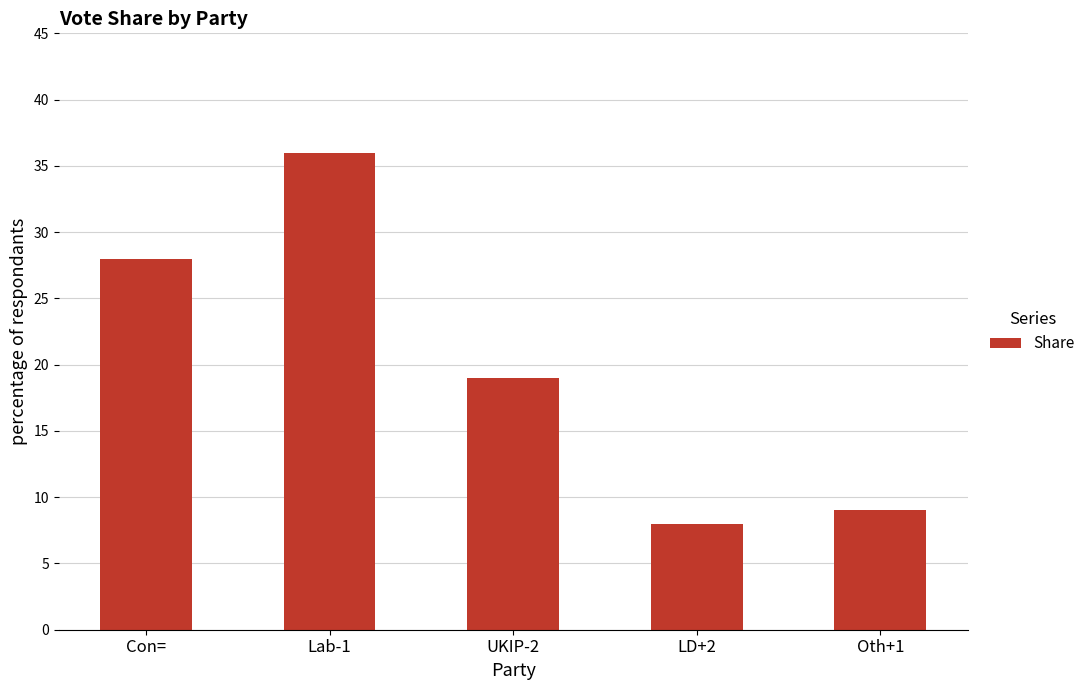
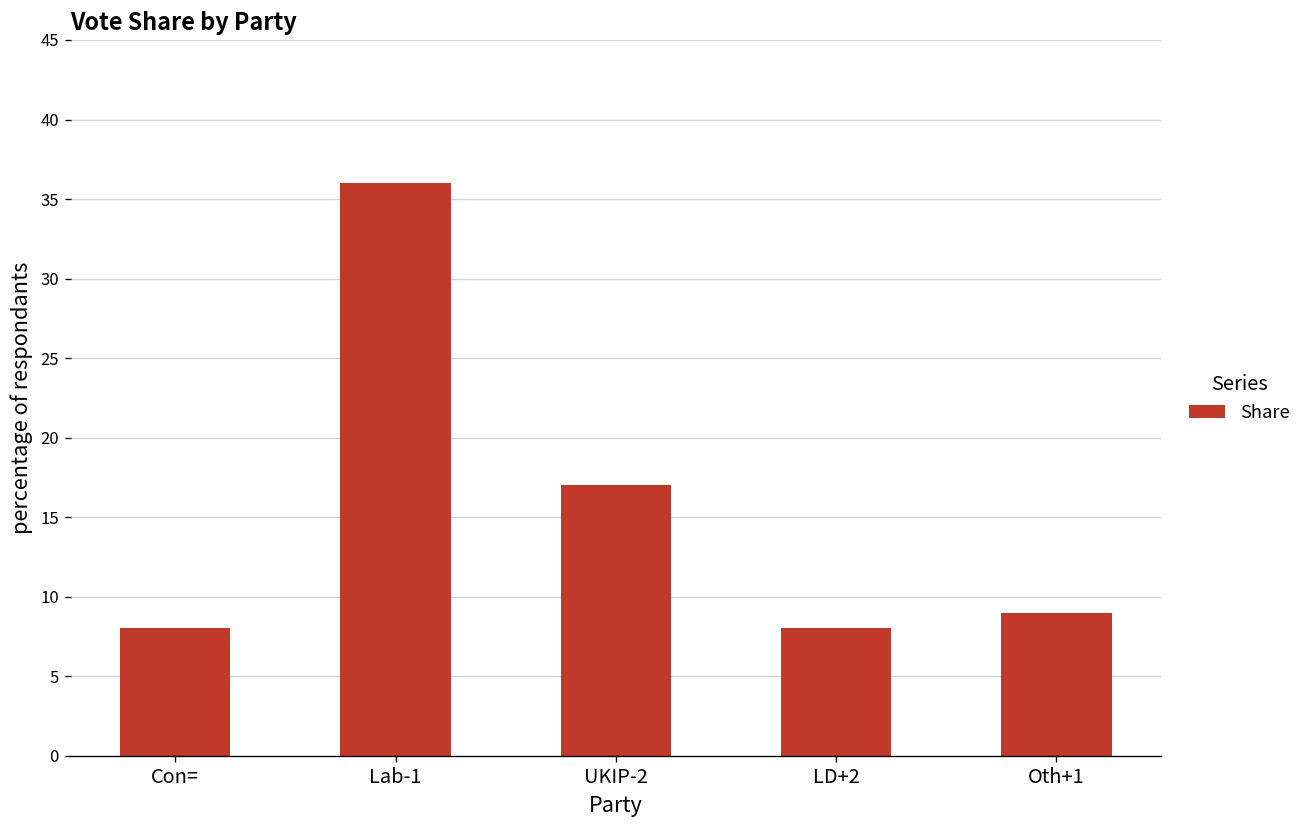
  {
-   "Con=": 28,
+   "Con=": 8,
    "Lab-1": 36,
-   "UKIP-2": 19,
+   "UKIP-2": 17,
    "LD+2": 8,
    "Oth+1": 9
  }
